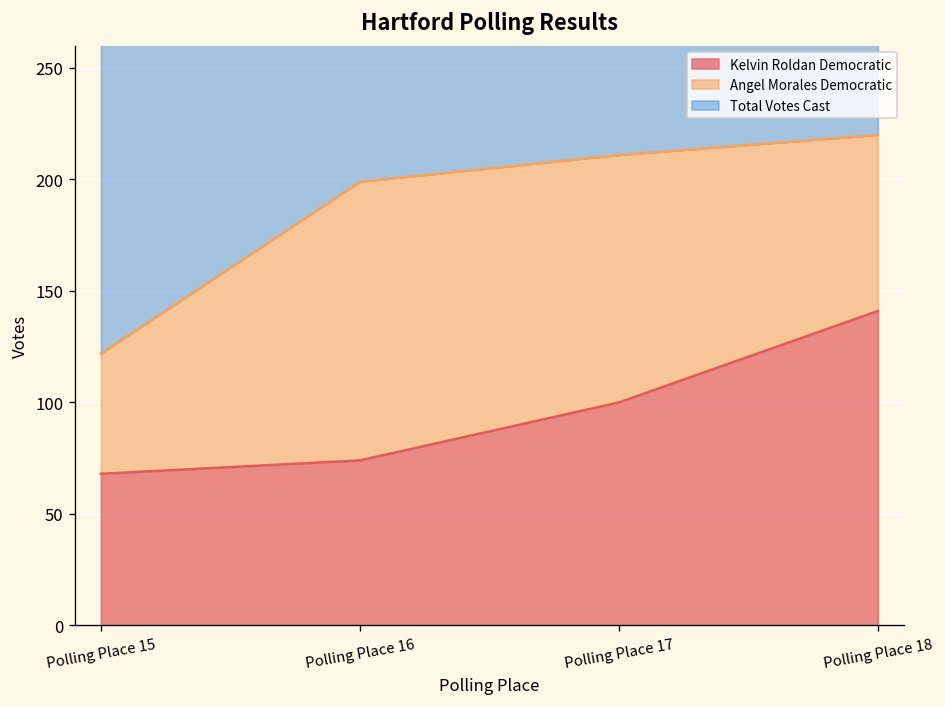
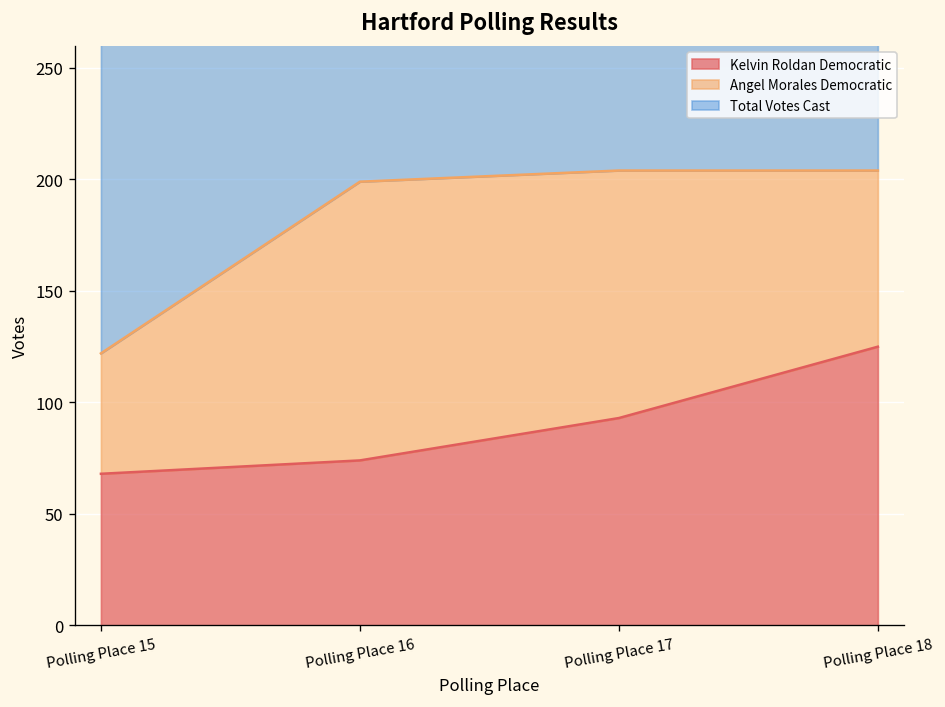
  {
    "Kelvin Roldan Democratic": {
      "Polling Place 15": 68,
      "Polling Place 16": 74,
-     "Polling Place 17": 100,
-     "Polling Place 18": 141
+     "Polling Place 17": 93,
+     "Polling Place 18": 125
    },
    "Angel Morales Democratic": {
      "Polling Place 15": 54,
      "Polling Place 16": 125,
      "Polling Place 17": 111,
      "Polling Place 18": 79
    }
  }
